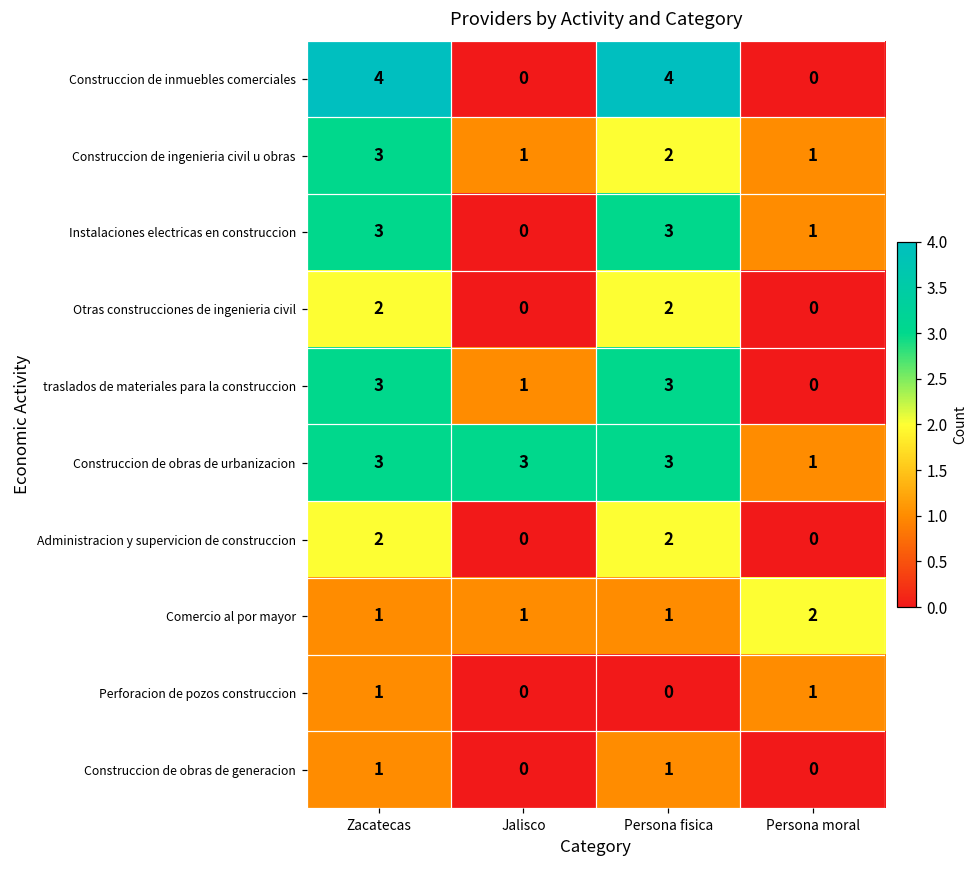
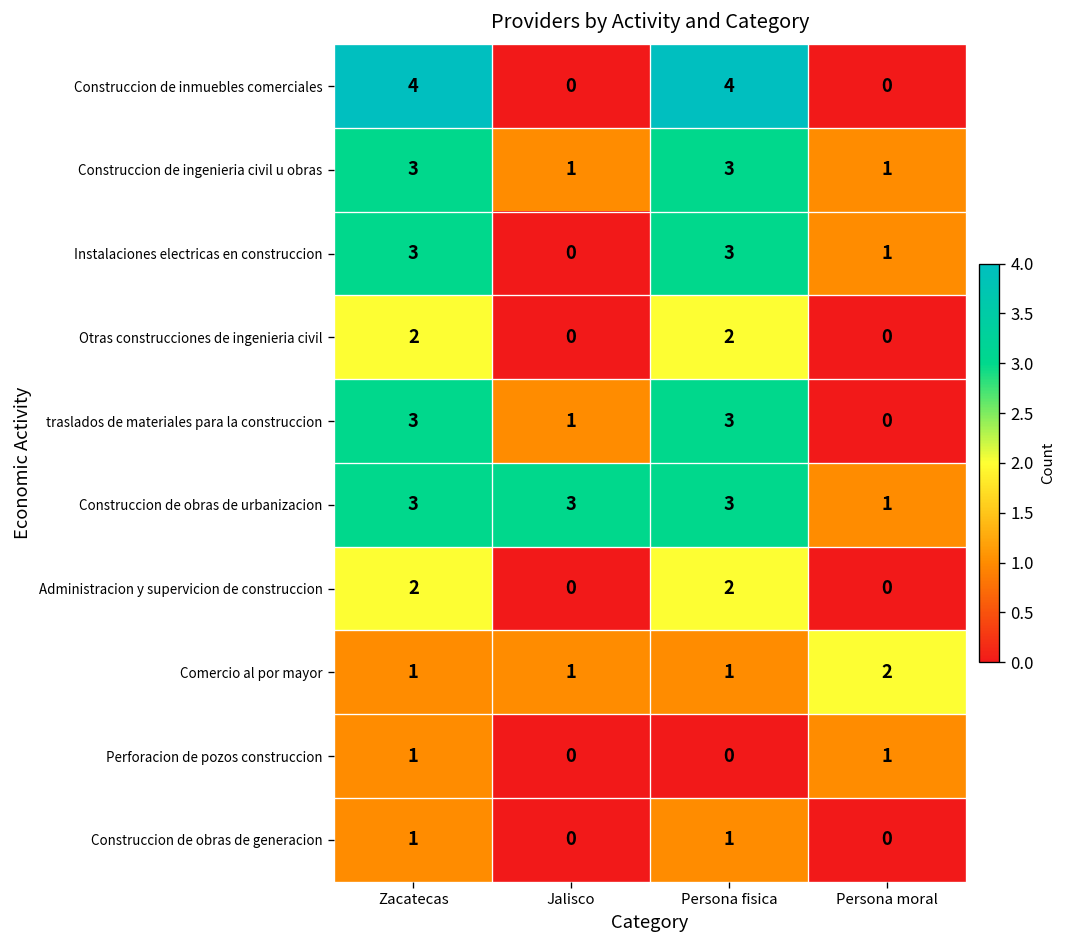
  {
    "Construccion de inmuebles comerciales": {
      "Zacatecas": 4,
      "Jalisco": 0,
      "Persona fisica": 4,
      "Persona moral": 0
    },
    "Construccion de ingenieria civil u obras": {
      "Zacatecas": 3,
      "Jalisco": 1,
-     "Persona fisica": 2,
+     "Persona fisica": 3,
      "Persona moral": 1
    },
    "Instalaciones electricas en construccion": {
      "Zacatecas": 3,
      "Jalisco": 0,
      "Persona fisica": 3,
      "Persona moral": 1
    },
    "Otras construcciones de ingenieria civil": {
      "Zacatecas": 2,
      "Jalisco": 0,
      "Persona fisica": 2,
      "Persona moral": 0
    },
    "traslados de materiales para la construccion": {
      "Zacatecas": 3,
      "Jalisco": 1,
      "Persona fisica": 3,
      "Persona moral": 0
    },
    "Construccion de obras de urbanizacion": {
      "Zacatecas": 3,
      "Jalisco": 3,
      "Persona fisica": 3,
      "Persona moral": 1
    },
    "Administracion y supervicion de construccion": {
      "Zacatecas": 2,
      "Jalisco": 0,
      "Persona fisica": 2,
      "Persona moral": 0
    },
    "Comercio al por mayor": {
      "Zacatecas": 1,
      "Jalisco": 1,
      "Persona fisica": 1,
      "Persona moral": 2
    },
    "Perforacion de pozos construccion": {
      "Zacatecas": 1,
      "Jalisco": 0,
      "Persona fisica": 0,
      "Persona moral": 1
    },
    "Construccion de obras de generacion": {
      "Zacatecas": 1,
      "Jalisco": 0,
      "Persona fisica": 1,
      "Persona moral": 0
    }
  }
